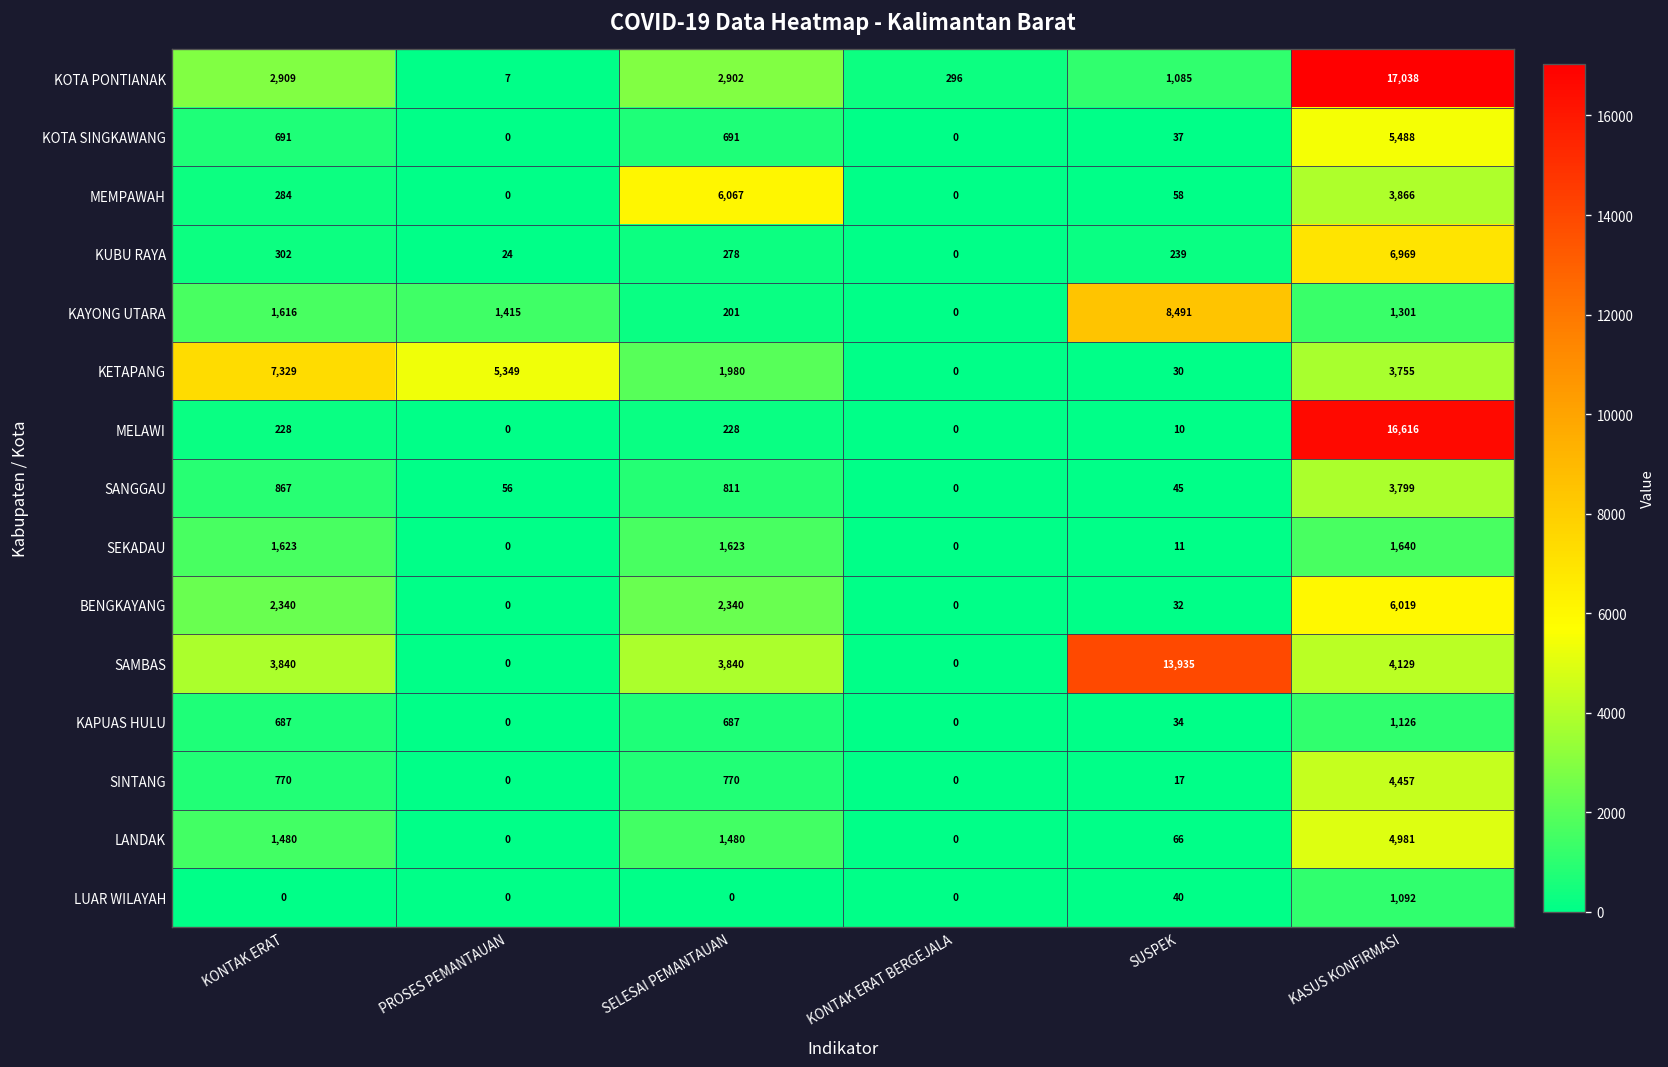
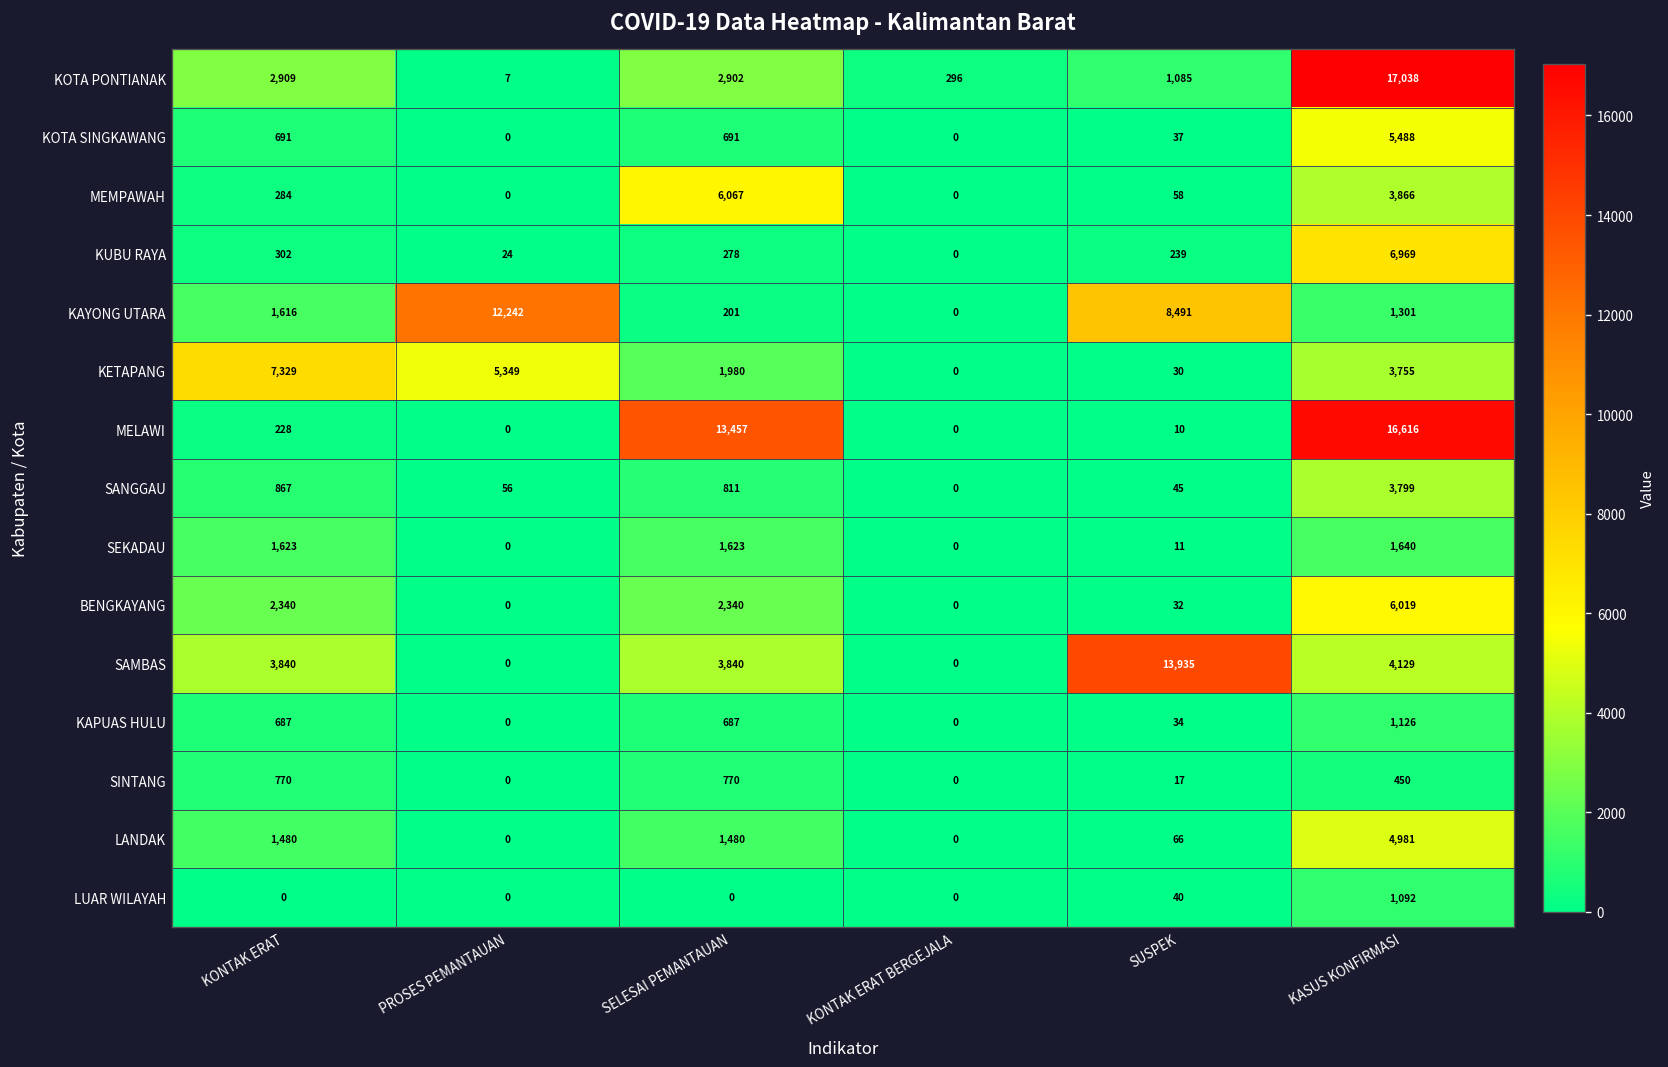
  {
    "KOTA PONTIANAK": {
      "KONTAK ERAT": "2,909",
      "PROSES PEMANTAUAN": "7",
      "SELESAI PEMANTAUAN": "2,902",
      "KONTAK ERAT BERGEJALA": "296",
      "SUSPEK": "1,085",
      "KASUS KONFIRMASI": "17,038"
    },
    "KOTA SINGKAWANG": {
      "KONTAK ERAT": "691",
      "PROSES PEMANTAUAN": "0",
      "SELESAI PEMANTAUAN": "691",
      "KONTAK ERAT BERGEJALA": "0",
      "SUSPEK": "37",
      "KASUS KONFIRMASI": "5,488"
    },
    "MEMPAWAH": {
      "KONTAK ERAT": "284",
      "PROSES PEMANTAUAN": "0",
      "SELESAI PEMANTAUAN": "6,067",
      "KONTAK ERAT BERGEJALA": "0",
      "SUSPEK": "58",
      "KASUS KONFIRMASI": "3,866"
    },
    "KUBU RAYA": {
      "KONTAK ERAT": "302",
      "PROSES PEMANTAUAN": "24",
      "SELESAI PEMANTAUAN": "278",
      "KONTAK ERAT BERGEJALA": "0",
      "SUSPEK": "239",
      "KASUS KONFIRMASI": "6,969"
    },
    "KAYONG UTARA": {
      "KONTAK ERAT": "1,616",
-     "PROSES PEMANTAUAN": "1,415",
+     "PROSES PEMANTAUAN": "12,242",
      "SELESAI PEMANTAUAN": "201",
      "KONTAK ERAT BERGEJALA": "0",
      "SUSPEK": "8,491",
      "KASUS KONFIRMASI": "1,301"
    },
    "KETAPANG": {
      "KONTAK ERAT": "7,329",
      "PROSES PEMANTAUAN": "5,349",
      "SELESAI PEMANTAUAN": "1,980",
      "KONTAK ERAT BERGEJALA": "0",
      "SUSPEK": "30",
      "KASUS KONFIRMASI": "3,755"
    },
    "MELAWI": {
      "KONTAK ERAT": "228",
      "PROSES PEMANTAUAN": "0",
-     "SELESAI PEMANTAUAN": "228",
+     "SELESAI PEMANTAUAN": "13,457",
      "KONTAK ERAT BERGEJALA": "0",
      "SUSPEK": "10",
      "KASUS KONFIRMASI": "16,616"
    },
    "SANGGAU": {
      "KONTAK ERAT": "867",
      "PROSES PEMANTAUAN": "56",
      "SELESAI PEMANTAUAN": "811",
      "KONTAK ERAT BERGEJALA": "0",
      "SUSPEK": "45",
      "KASUS KONFIRMASI": "3,799"
    },
    "SEKADAU": {
      "KONTAK ERAT": "1,623",
      "PROSES PEMANTAUAN": "0",
      "SELESAI PEMANTAUAN": "1,623",
      "KONTAK ERAT BERGEJALA": "0",
      "SUSPEK": "11",
      "KASUS KONFIRMASI": "1,640"
    },
    "BENGKAYANG": {
      "KONTAK ERAT": "2,340",
      "PROSES PEMANTAUAN": "0",
      "SELESAI PEMANTAUAN": "2,340",
      "KONTAK ERAT BERGEJALA": "0",
      "SUSPEK": "32",
      "KASUS KONFIRMASI": "6,019"
    },
    "SAMBAS": {
      "KONTAK ERAT": "3,840",
      "PROSES PEMANTAUAN": "0",
      "SELESAI PEMANTAUAN": "3,840",
      "KONTAK ERAT BERGEJALA": "0",
      "SUSPEK": "13,935",
      "KASUS KONFIRMASI": "4,129"
    },
    "KAPUAS HULU": {
      "KONTAK ERAT": "687",
      "PROSES PEMANTAUAN": "0",
      "SELESAI PEMANTAUAN": "687",
      "KONTAK ERAT BERGEJALA": "0",
      "SUSPEK": "34",
      "KASUS KONFIRMASI": "1,126"
    },
    "SINTANG": {
      "KONTAK ERAT": "770",
      "PROSES PEMANTAUAN": "0",
      "SELESAI PEMANTAUAN": "770",
      "KONTAK ERAT BERGEJALA": "0",
      "SUSPEK": "17",
-     "KASUS KONFIRMASI": "4,457"
+     "KASUS KONFIRMASI": "450"
    },
    "LANDAK": {
      "KONTAK ERAT": "1,480",
      "PROSES PEMANTAUAN": "0",
      "SELESAI PEMANTAUAN": "1,480",
      "KONTAK ERAT BERGEJALA": "0",
      "SUSPEK": "66",
      "KASUS KONFIRMASI": "4,981"
    },
    "LUAR WILAYAH": {
      "KONTAK ERAT": "0",
      "PROSES PEMANTAUAN": "0",
      "SELESAI PEMANTAUAN": "0",
      "KONTAK ERAT BERGEJALA": "0",
      "SUSPEK": "40",
      "KASUS KONFIRMASI": "1,092"
    }
  }
